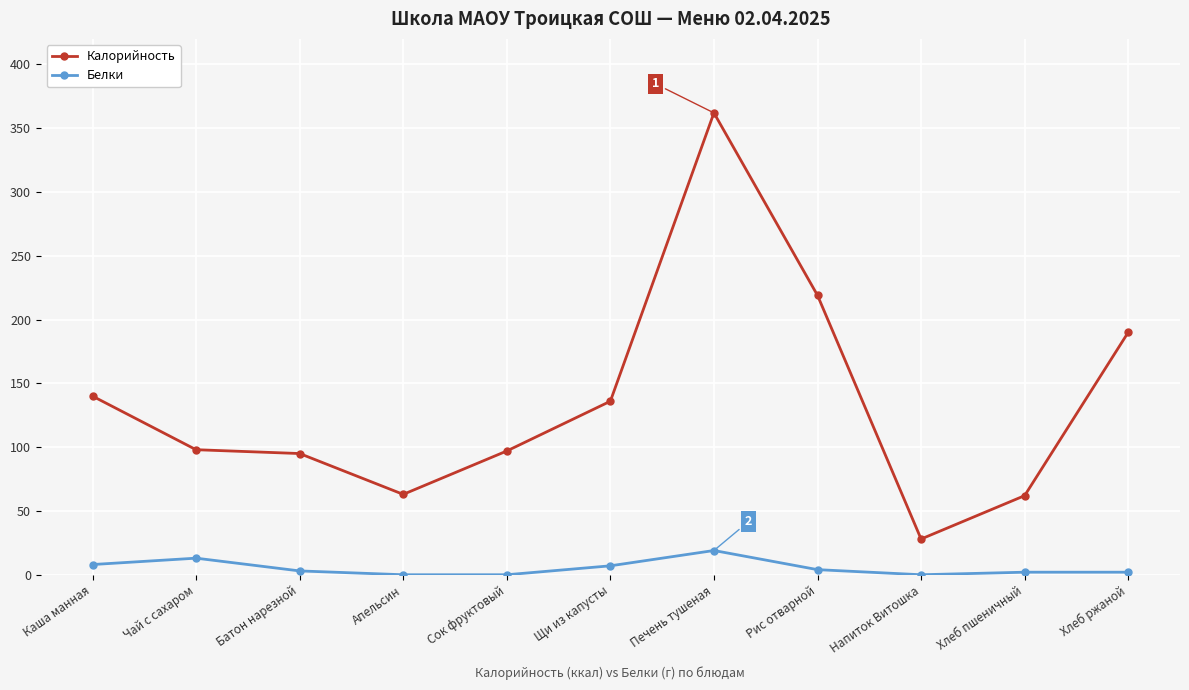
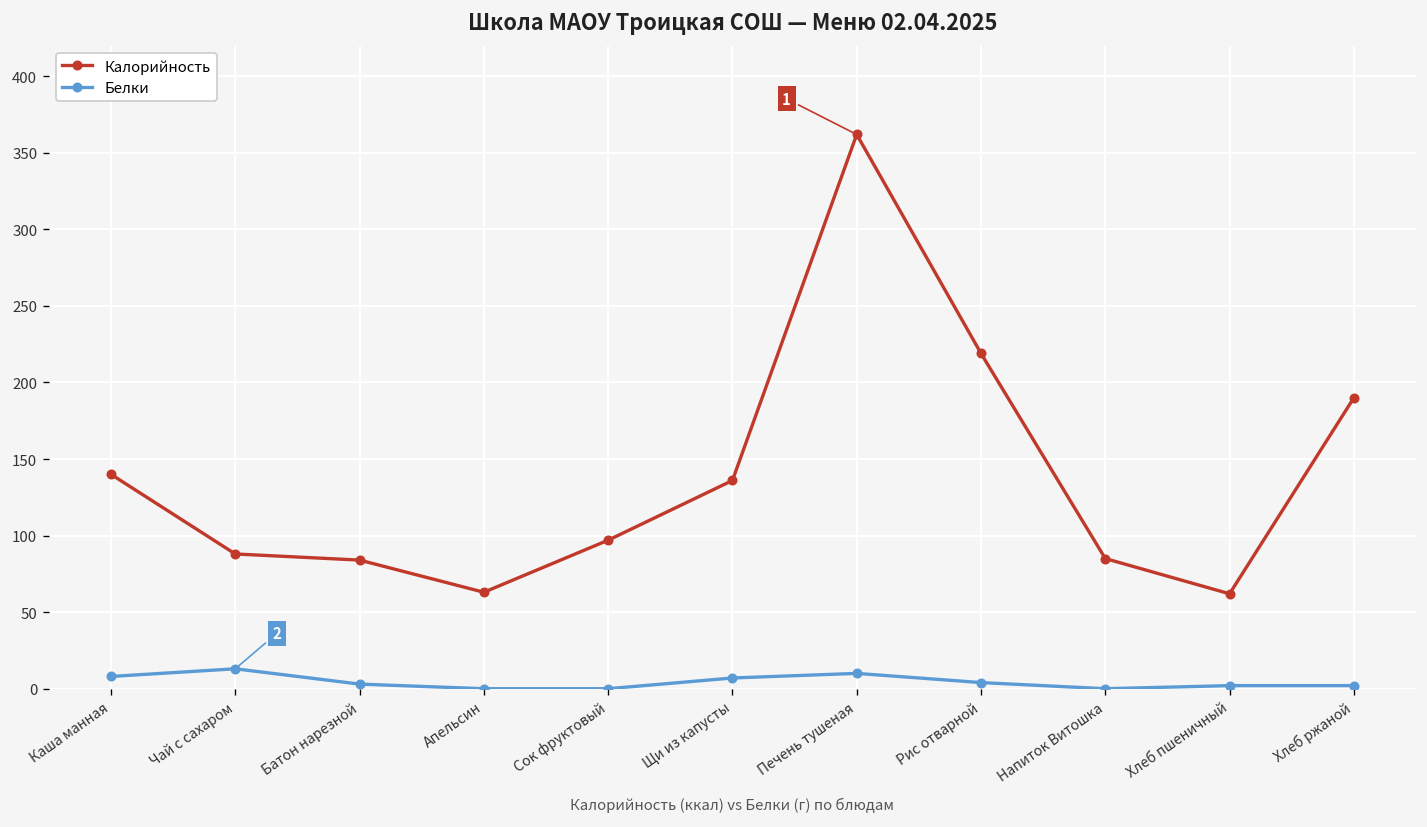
  {
    "Калорийность": {
      "Каша манная": 140,
-     "Чай с сахаром": 98,
-     "Батон нарезной": 95,
+     "Чай с сахаром": 88,
+     "Батон нарезной": 84,
      "Апельсин": 63,
      "Сок фруктовый": 97,
      "Щи из капусты": 136,
      "Печень тушеная": 362,
      "Рис отварной": 219,
-     "Напиток Витошка": 28,
+     "Напиток Витошка": 85,
      "Хлеб пшеничный": 62,
      "Хлеб ржаной": 190
    },
    "Белки": {
      "Каша манная": 8,
      "Чай с сахаром": 13,
      "Батон нарезной": 3,
      "Апельсин": 0,
      "Сок фруктовый": 0,
      "Щи из капусты": 7,
-     "Печень тушеная": 19,
+     "Печень тушеная": 10,
      "Рис отварной": 4,
      "Напиток Витошка": 0,
      "Хлеб пшеничный": 2,
      "Хлеб ржаной": 2
    }
  }
